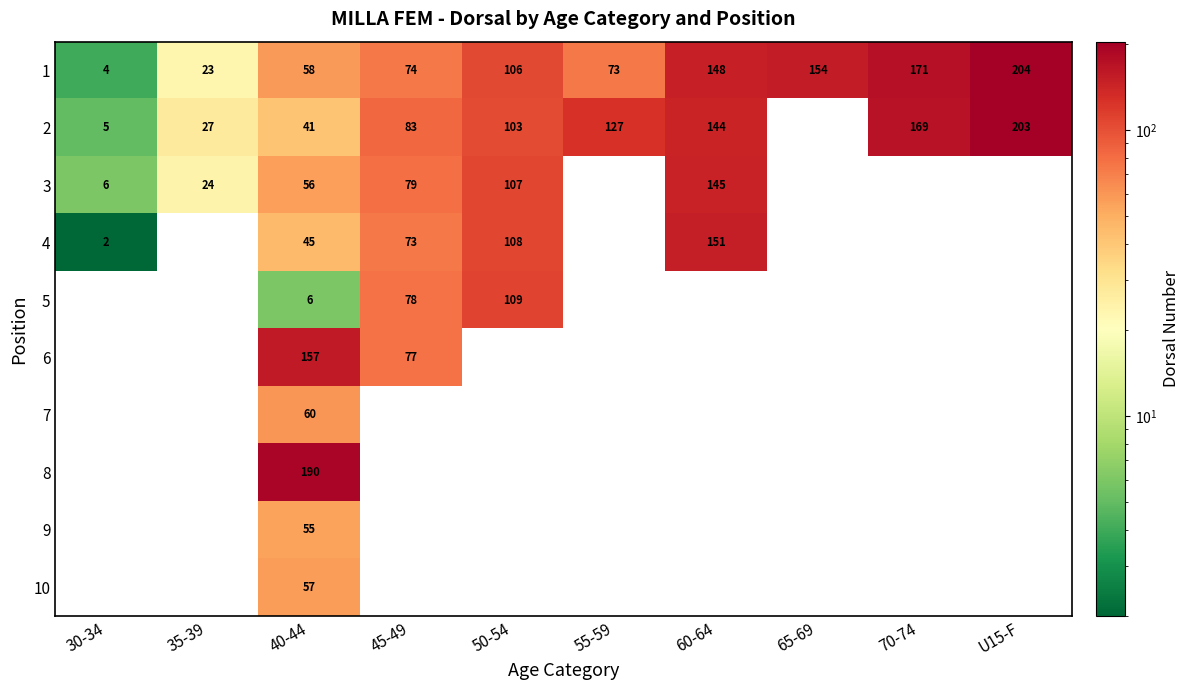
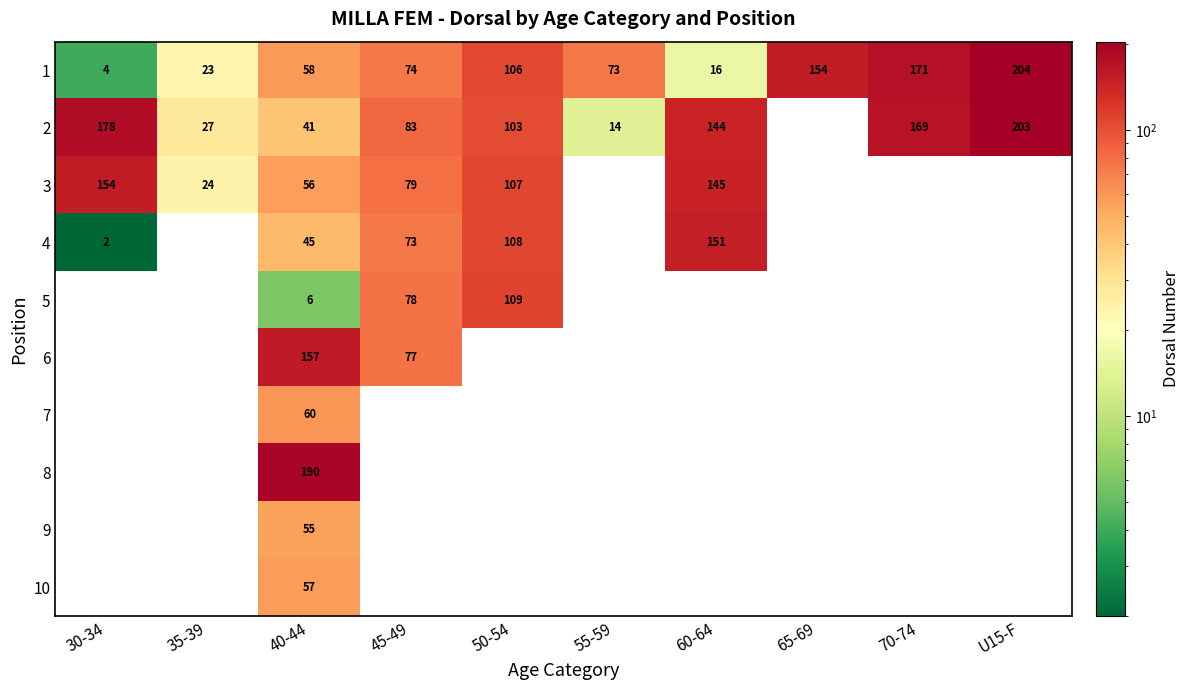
  {
    "1": {
      "30-34": 4,
      "35-39": 23,
      "40-44": 58,
      "45-49": 74,
      "50-54": 106,
      "55-59": 73,
-     "60-64": 148,
+     "60-64": 16,
      "65-69": 154,
      "70-74": 171,
      "U15-F": 204
    },
    "2": {
-     "30-34": 5,
+     "30-34": 178,
      "35-39": 27,
      "40-44": 41,
      "45-49": 83,
      "50-54": 103,
-     "55-59": 127,
+     "55-59": 14,
      "60-64": 144,
      "70-74": 169,
      "U15-F": 203
    },
    "3": {
-     "30-34": 6,
+     "30-34": 154,
      "35-39": 24,
      "40-44": 56,
      "45-49": 79,
      "50-54": 107,
      "60-64": 145
    },
    "4": {
      "30-34": 2,
      "40-44": 45,
      "45-49": 73,
      "50-54": 108,
      "60-64": 151
    },
    "5": {
      "40-44": 6,
      "45-49": 78,
      "50-54": 109
    },
    "6": {
      "40-44": 157,
      "45-49": 77
    },
    "7": {
      "40-44": 60
    },
    "8": {
      "40-44": 190
    },
    "9": {
      "40-44": 55
    },
    "10": {
      "40-44": 57
    }
  }
